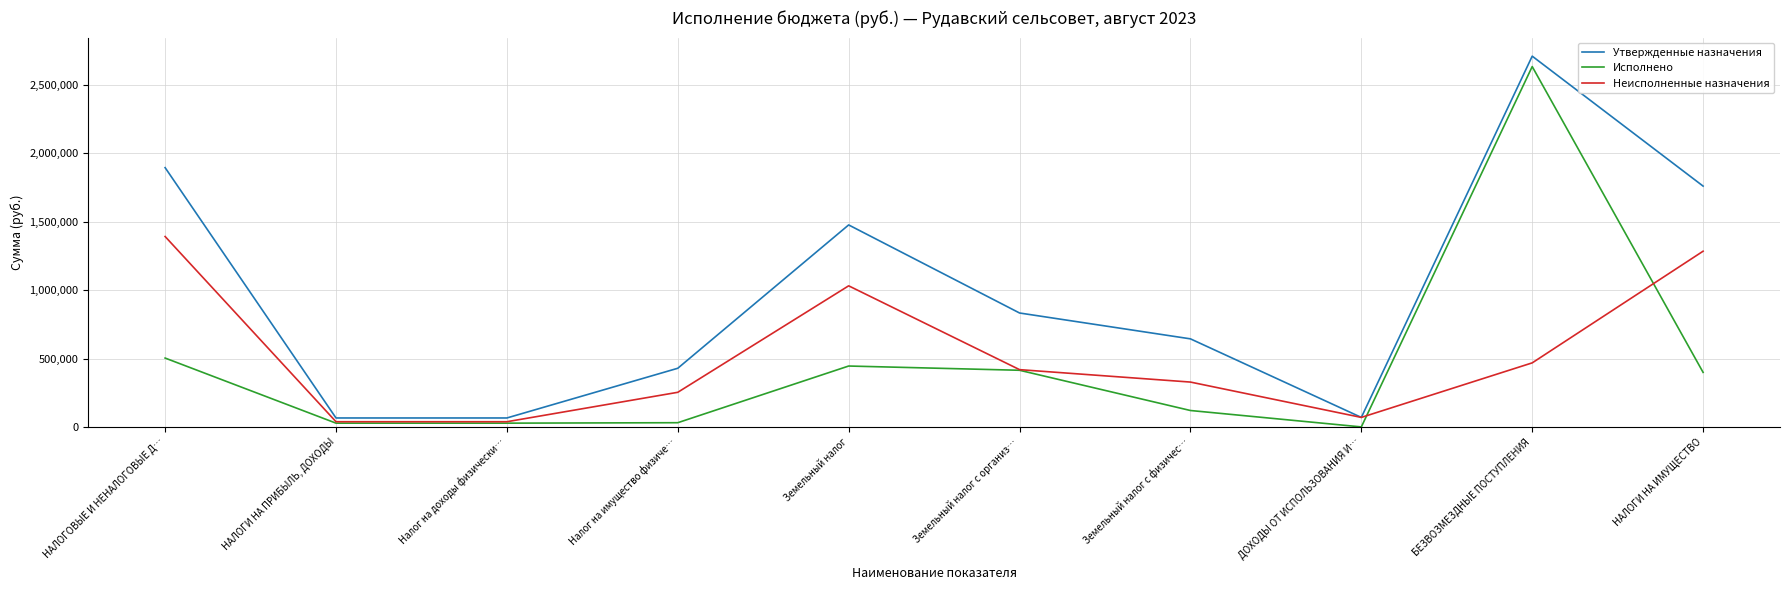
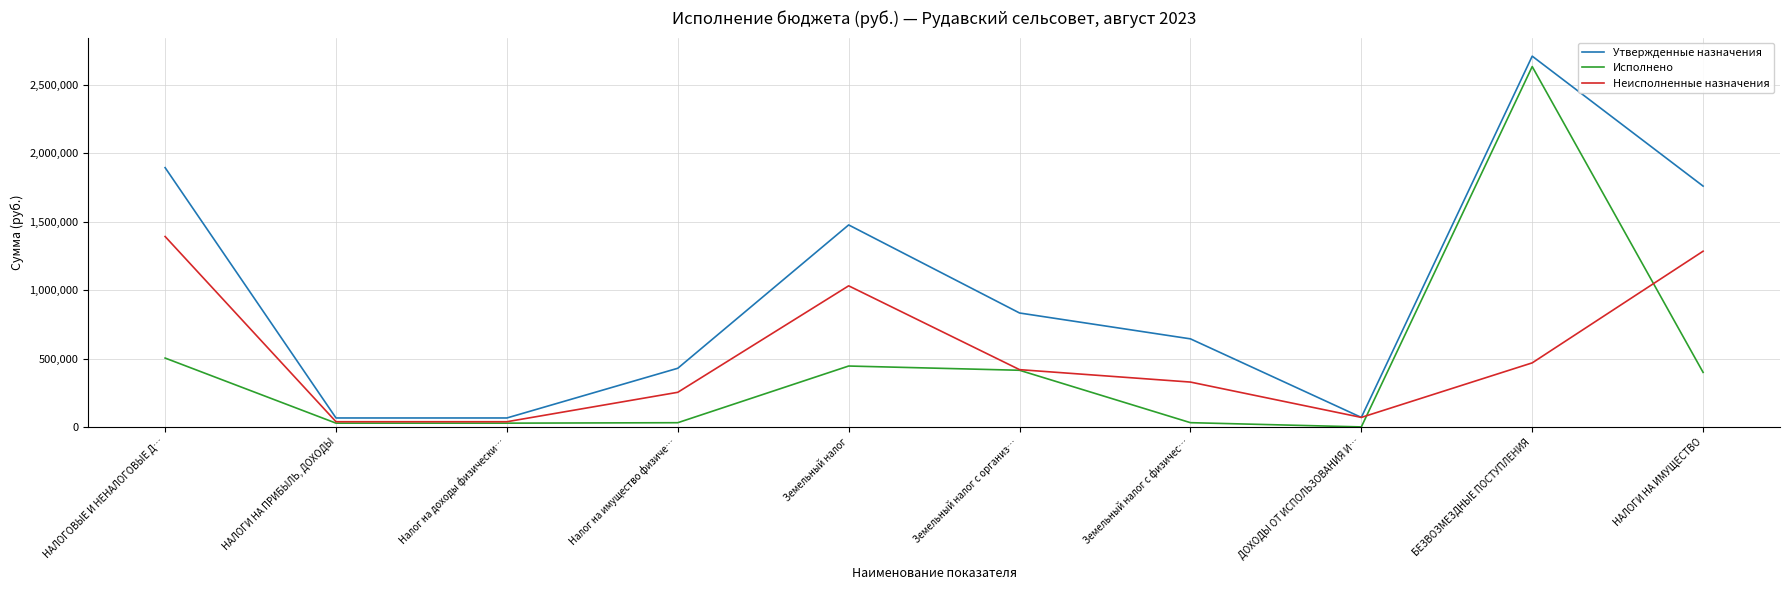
  {
    "Утвержденные назначения": {
      "НАЛОГОВЫЕ И НЕНАЛОГОВЫЕ Д…": "1,900,000",
      "НАЛОГИ НА ПРИБЫЛЬ, ДОХОДЫ": "70,000",
      "Налог на доходы физически…": "70,000",
      "Налог на имущество физиче…": "430,000",
      "Земельный налог": "1,480,000",
      "Земельный налог с организ…": "830,000",
      "Земельный налог с физичес…": "640,000",
      "БЕЗВОЗМЕЗДНЫЕ ПОСТУПЛЕНИЯ": "2,710,000",
      "НАЛОГИ НА ИМУЩЕСТВО": "1,760,000"
    },
    "Исполнено": {
      "НАЛОГОВЫЕ И НЕНАЛОГОВЫЕ Д…": "500,000",
      "Налог на имущество физиче…": "30,000",
      "Земельный налог": "450,000",
-     "Земельный налог с физичес…": "120,000",
+     "Земельный налог с физичес…": "30,000",
      "ДОХОДЫ ОТ ИСПОЛЬЗОВАНИЯ И…": "0",
      "БЕЗВОЗМЕЗДНЫЕ ПОСТУПЛЕНИЯ": "2,630,000",
      "НАЛОГИ НА ИМУЩЕСТВО": "400,000"
    },
    "Неисполненные назначения": {
      "НАЛОГОВЫЕ И НЕНАЛОГОВЫЕ Д…": "1,390,000",
      "Налог на имущество физиче…": "250,000",
      "Земельный налог": "1,030,000",
      "Земельный налог с физичес…": "330,000",
      "БЕЗВОЗМЕЗДНЫЕ ПОСТУПЛЕНИЯ": "470,000",
      "НАЛОГИ НА ИМУЩЕСТВО": "1,280,000"
    }
  }
